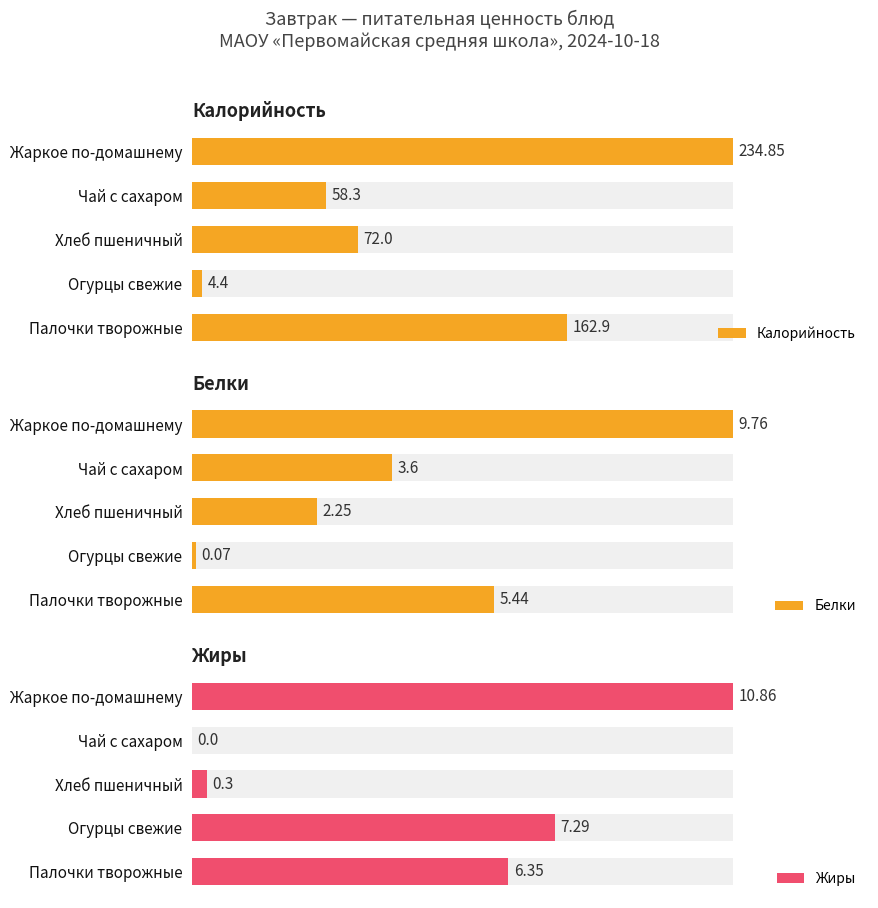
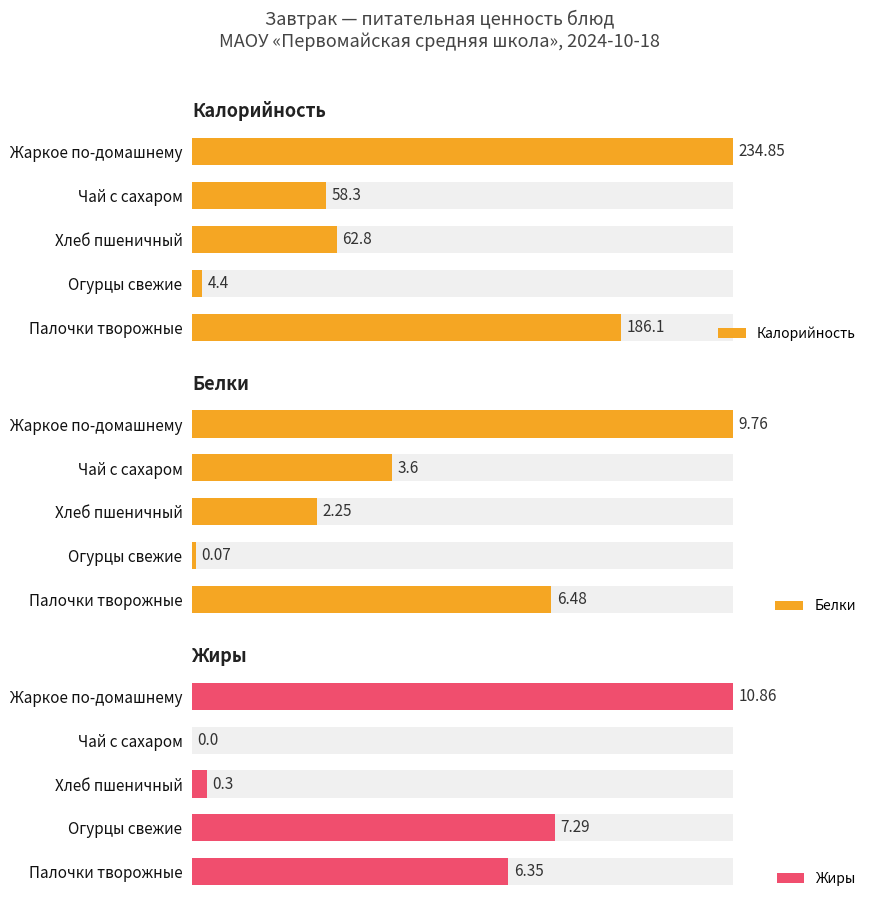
  {
    "Калорийность": {
      "Калорийность": {
        "Жаркое по-домашнему": 234.85,
-       "Хлеб пшеничный": 72.0,
-       "Палочки творожные": 162.9
+       "Хлеб пшеничный": 62.8,
+       "Палочки творожные": 186.1
      }
    },
    "Белки": {
      "Белки": {
        "Жаркое по-домашнему": 9.76,
-       "Палочки творожные": 5.44
+       "Палочки творожные": 6.48
      }
    },
    "Жиры": {
      "Жиры": {
        "Жаркое по-домашнему": 10.86,
        "Чай с сахаром": 0.0
      }
    }
  }
